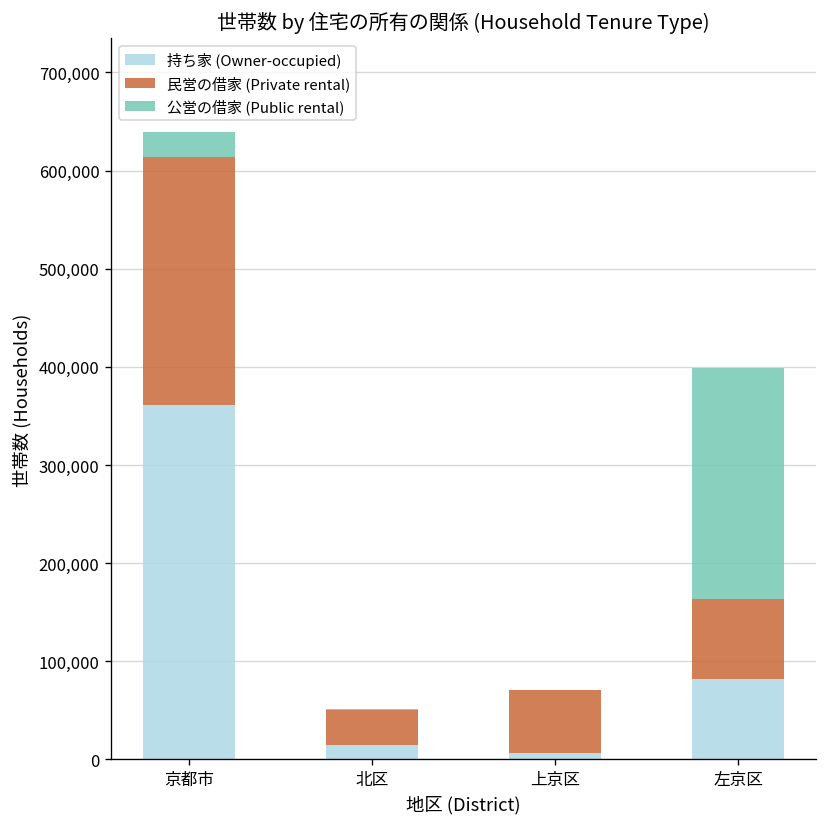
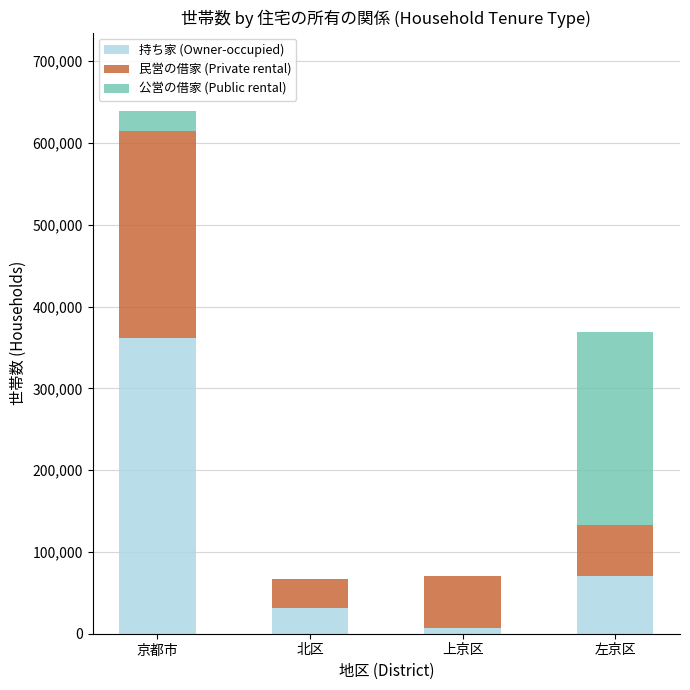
  {
    "持ち家 (Owner-occupied)": {
      "京都市": "360,000",
-     "北区": "20,000",
+     "北区": "30,000",
      "上京区": "10,000",
-     "左京区": "80,000"
+     "左京区": "70,000"
    },
    "民営の借家 (Private rental)": {
      "京都市": "250,000",
      "北区": "40,000",
      "上京区": "60,000",
-     "左京区": "80,000"
+     "左京区": "60,000"
    },
    "公営の借家 (Public rental)": {
      "京都市": "20,000",
      "左京区": "240,000"
    }
  }
